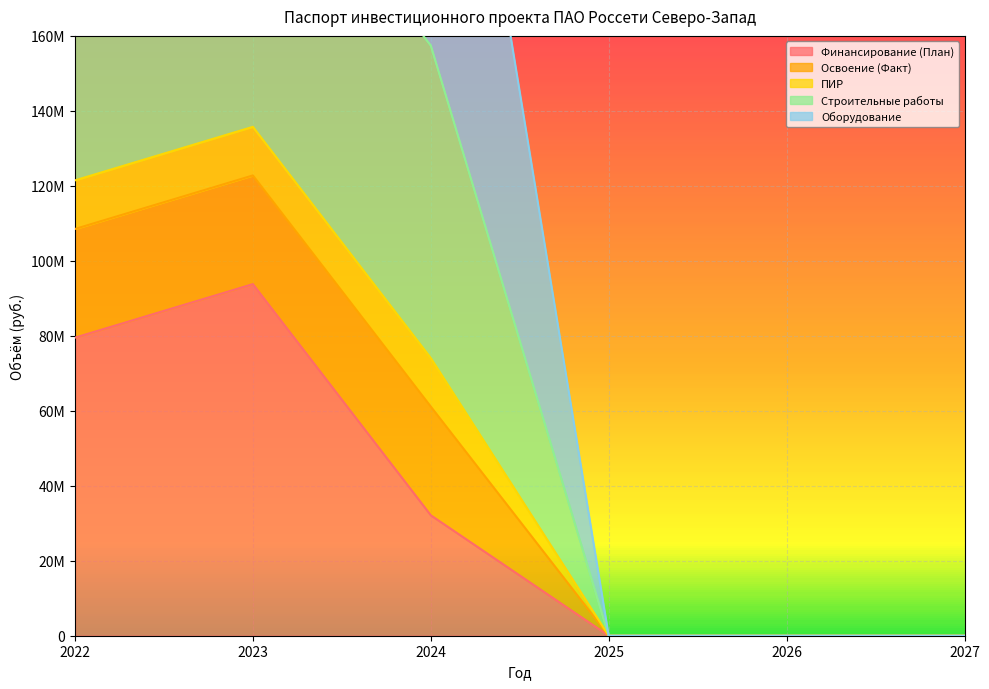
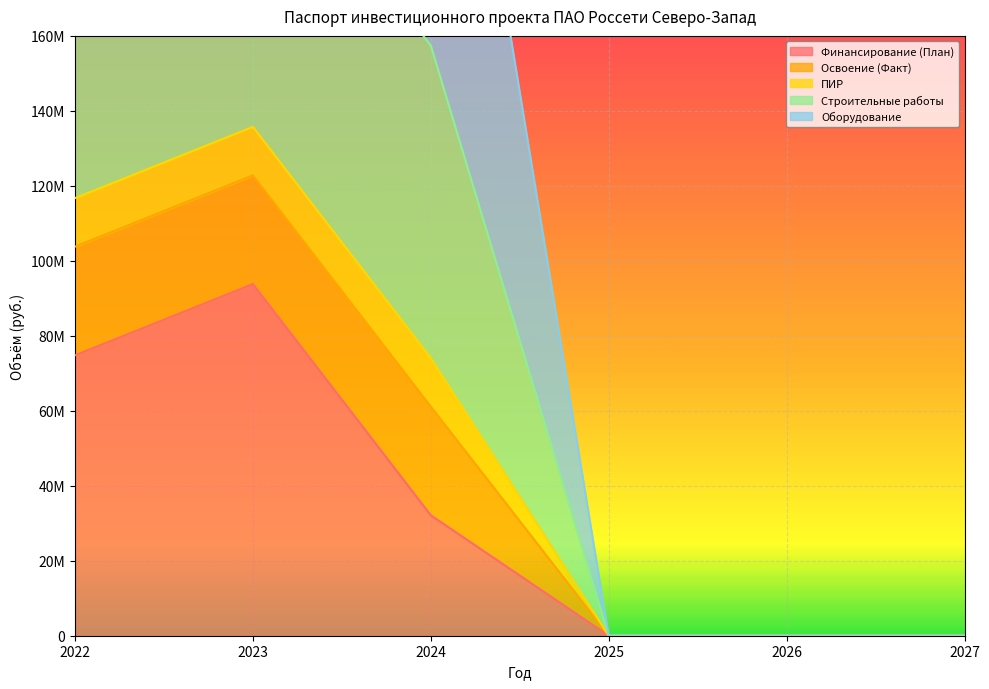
  {
    "Финансирование (План)": {
-     "2022": 80000000,
+     "2022": 75000000,
      "2023": 94000000,
      "2024": 32000000
    },
    "Строительные работы": {
      "2024": 83000000
    }
  }
